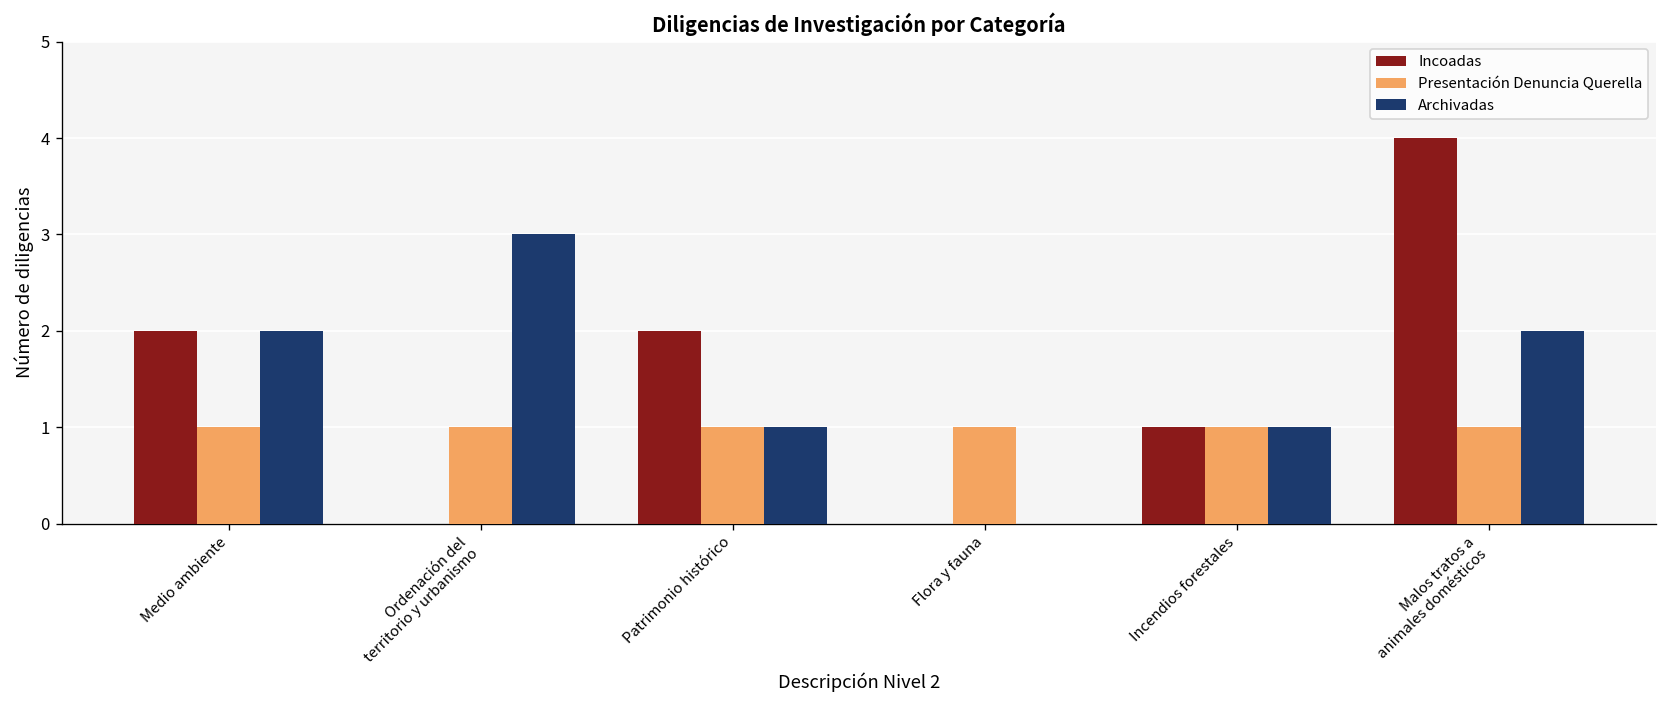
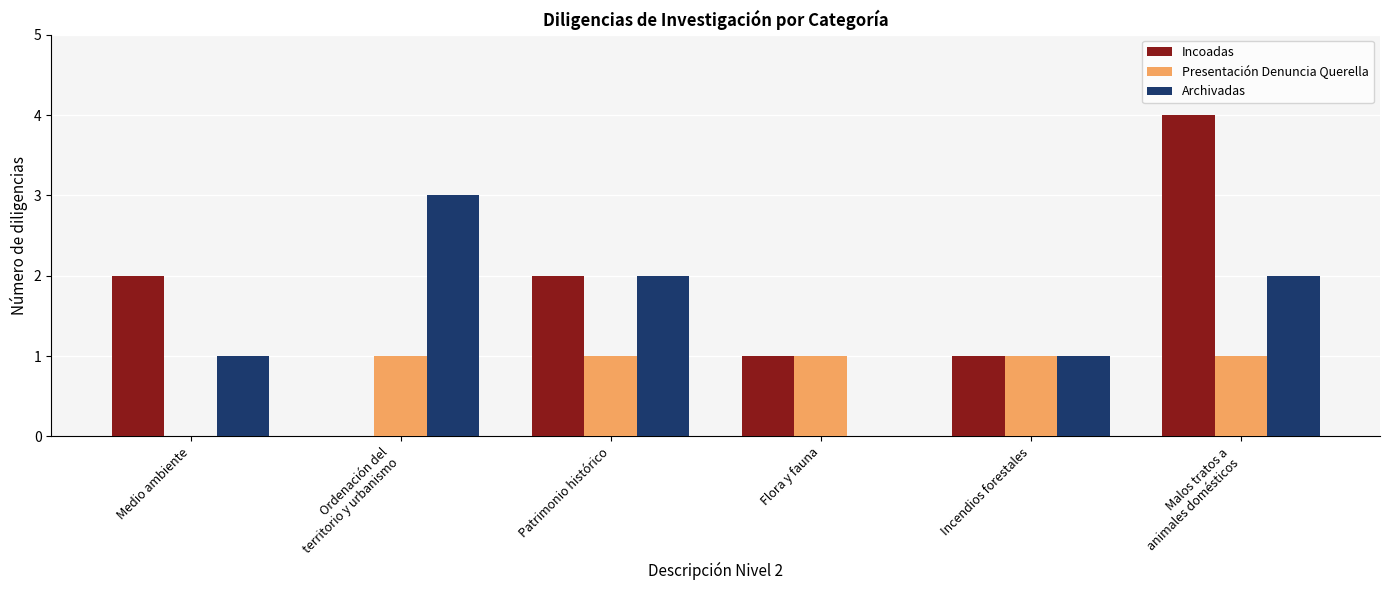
  {
    "Incoadas": {
      "Medio ambiente": 2,
      "Ordenación del territorio y urbanismo": 0,
      "Patrimonio histórico": 2,
-     "Flora y fauna": 0,
+     "Flora y fauna": 1,
      "Incendios forestales": 1,
      "Malos tratos a animales domésticos": 4
    },
    "Presentación Denuncia Querella": {
-     "Medio ambiente": 1,
+     "Medio ambiente": 0,
      "Ordenación del territorio y urbanismo": 1,
      "Patrimonio histórico": 1,
      "Flora y fauna": 1,
      "Incendios forestales": 1,
      "Malos tratos a animales domésticos": 1
    },
    "Archivadas": {
-     "Medio ambiente": 2,
+     "Medio ambiente": 1,
      "Ordenación del territorio y urbanismo": 3,
-     "Patrimonio histórico": 1,
+     "Patrimonio histórico": 2,
      "Flora y fauna": 0,
      "Incendios forestales": 1,
      "Malos tratos a animales domésticos": 2
    }
  }
